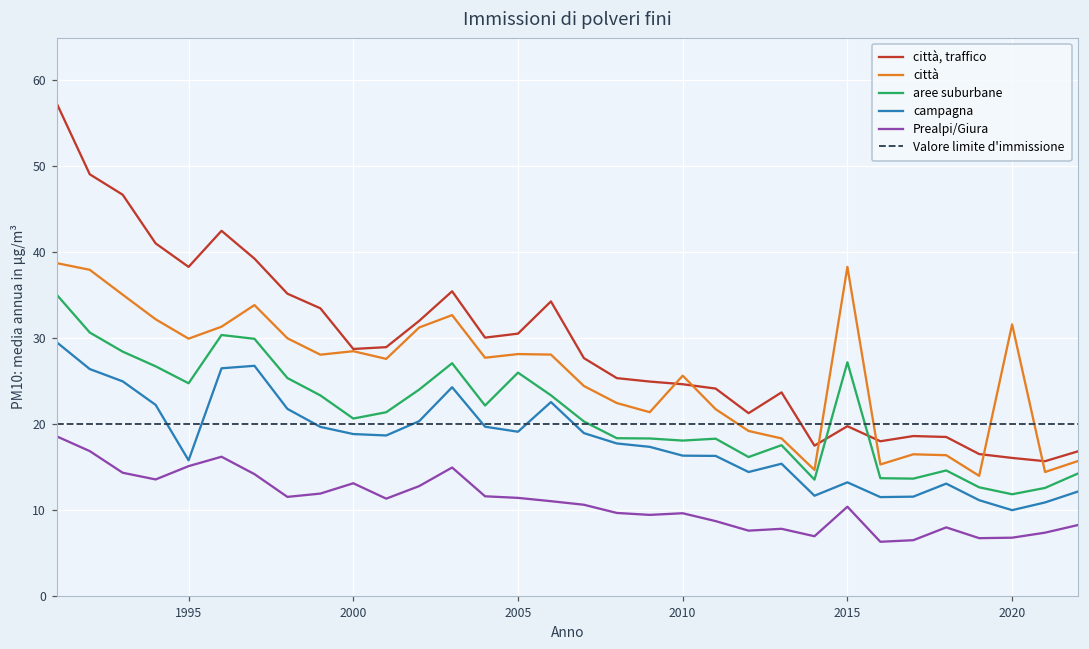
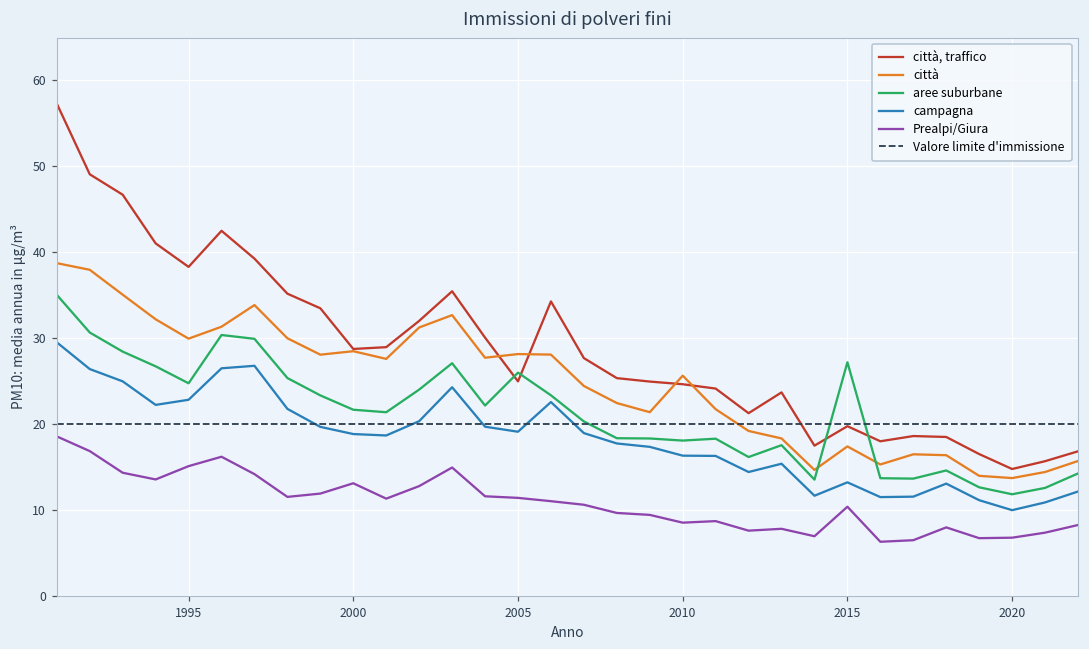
  {
    "città, traffico": {
      "1995": 38,
-     "2005": 31,
+     "2005": 25,
      "2010": 25,
-     "2020": 16
+     "2020": 15
    },
    "città": {
      "1995": 30,
      "2005": 28,
      "2010": 26,
-     "2015": 38,
-     "2020": 32
+     "2015": 17,
+     "2020": 14
    },
    "aree suburbane": {
      "1995": 25,
-     "2000": 21,
+     "2000": 22,
      "2005": 26,
      "2010": 18,
      "2015": 27,
      "2020": 12
    },
    "campagna": {
-     "1995": 16,
+     "1995": 23,
      "2000": 19,
      "2005": 19,
      "2010": 16,
      "2015": 13,
      "2020": 10
    },
    "Prealpi/Giura": {
      "1995": 15,
      "2000": 13,
      "2005": 11,
-     "2010": 10,
+     "2010": 9,
      "2015": 10,
      "2020": 7
    },
    "Valore limite d'immissione": {
      "1995": 20,
      "2000": 20,
      "2005": 20,
      "2010": 20,
      "2020": 20
    }
  }
